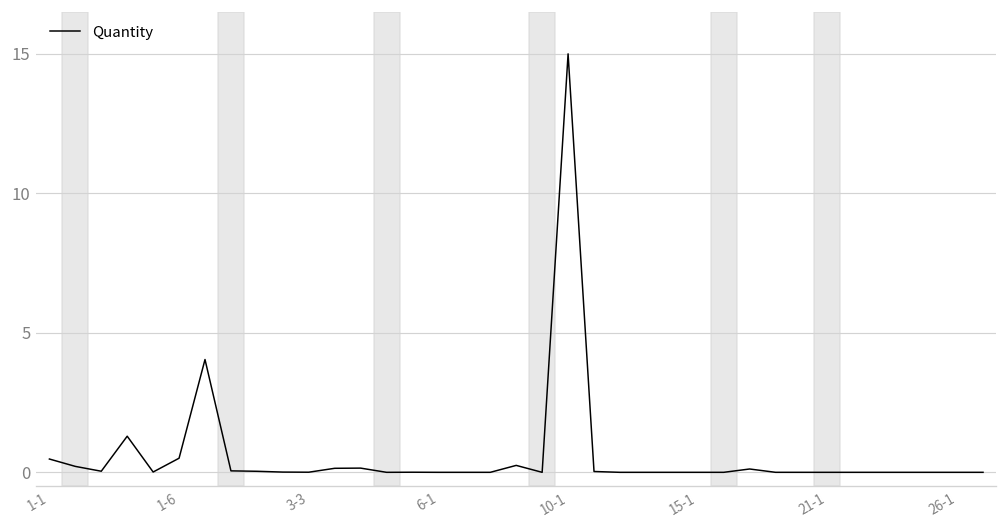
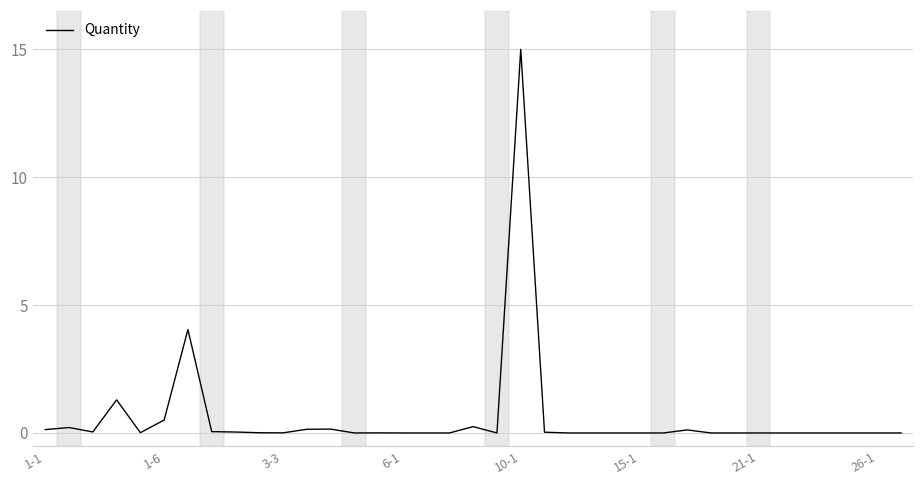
  {
-   "1-1": 0.5,
+   "1-1": 0.1,
    "1-6": 0.5,
    "3-3": 0.0,
    "6-1": 0.0,
    "10-1": 15.0,
    "15-1": 0.0,
    "21-1": 0.0,
    "26-1": 0.0
  }
